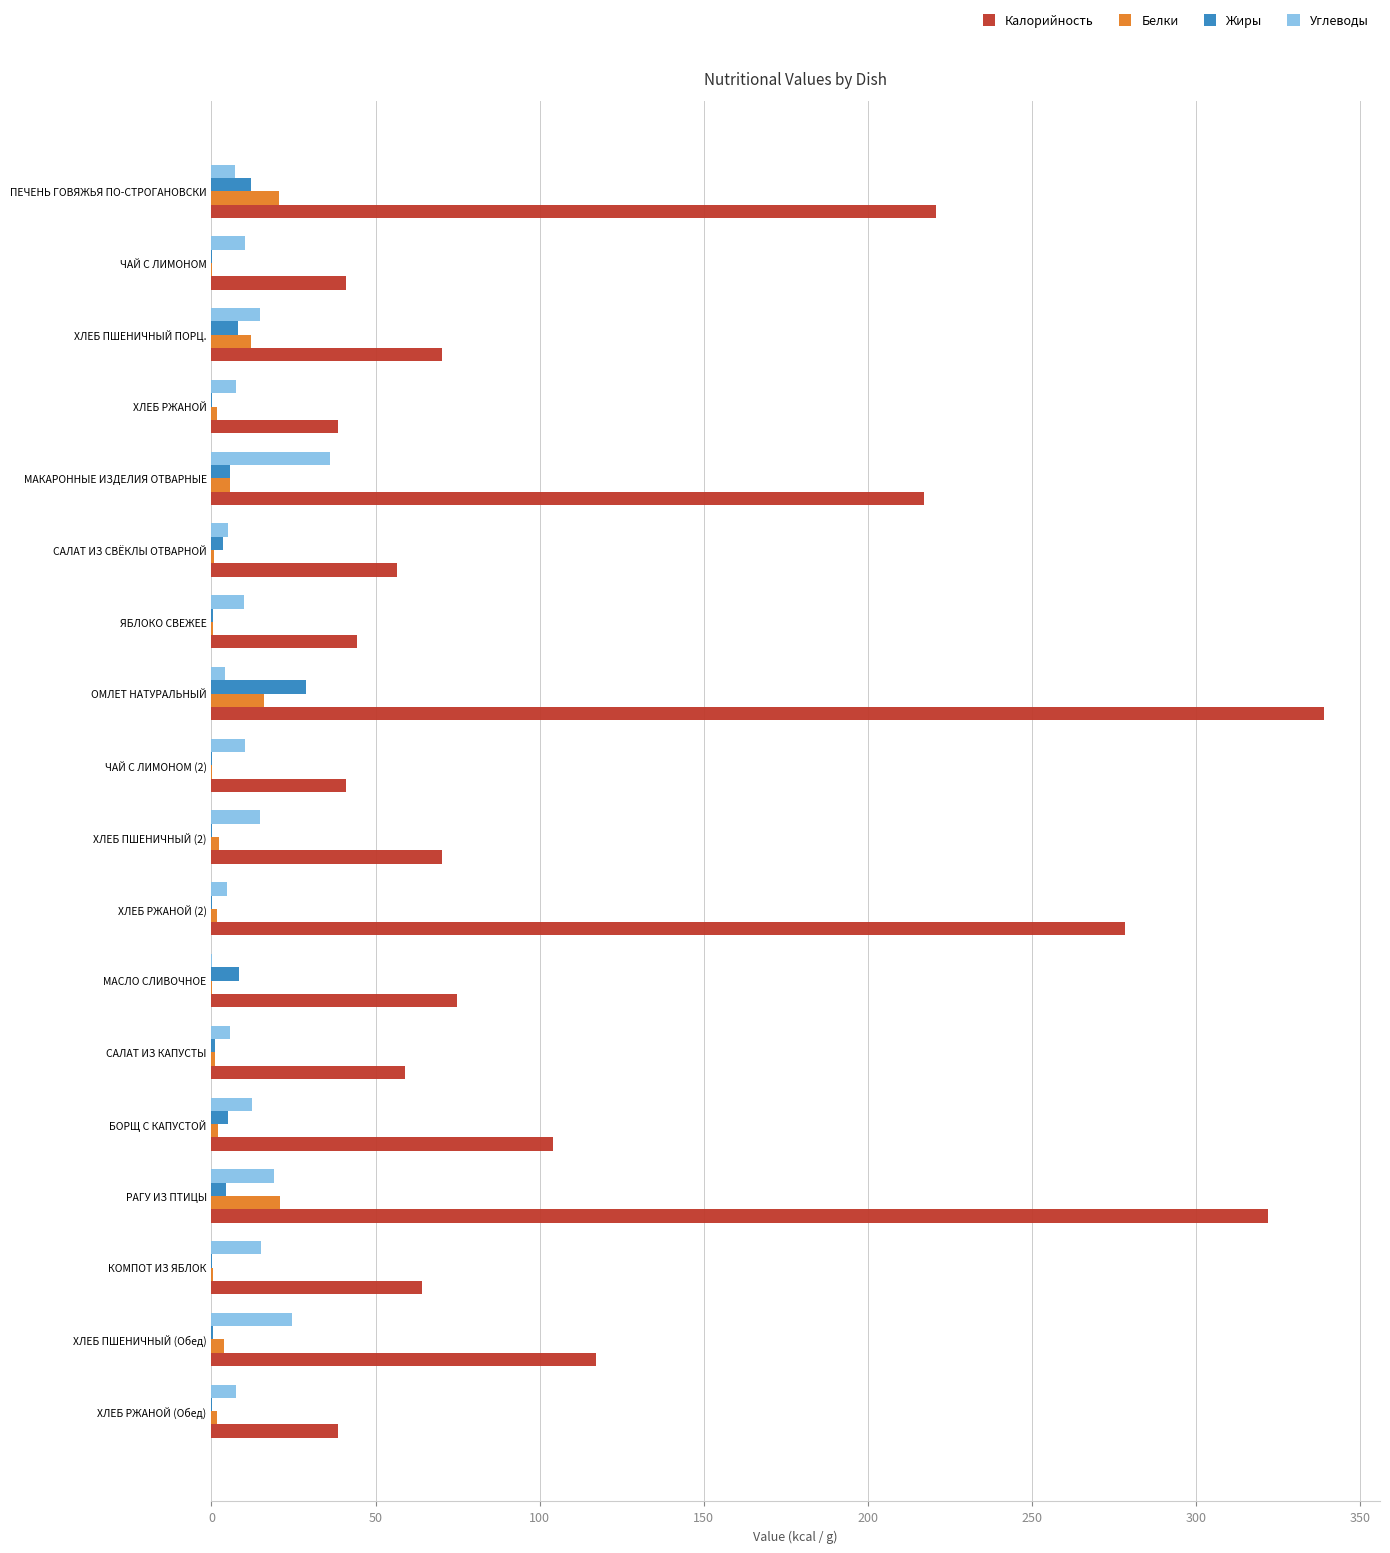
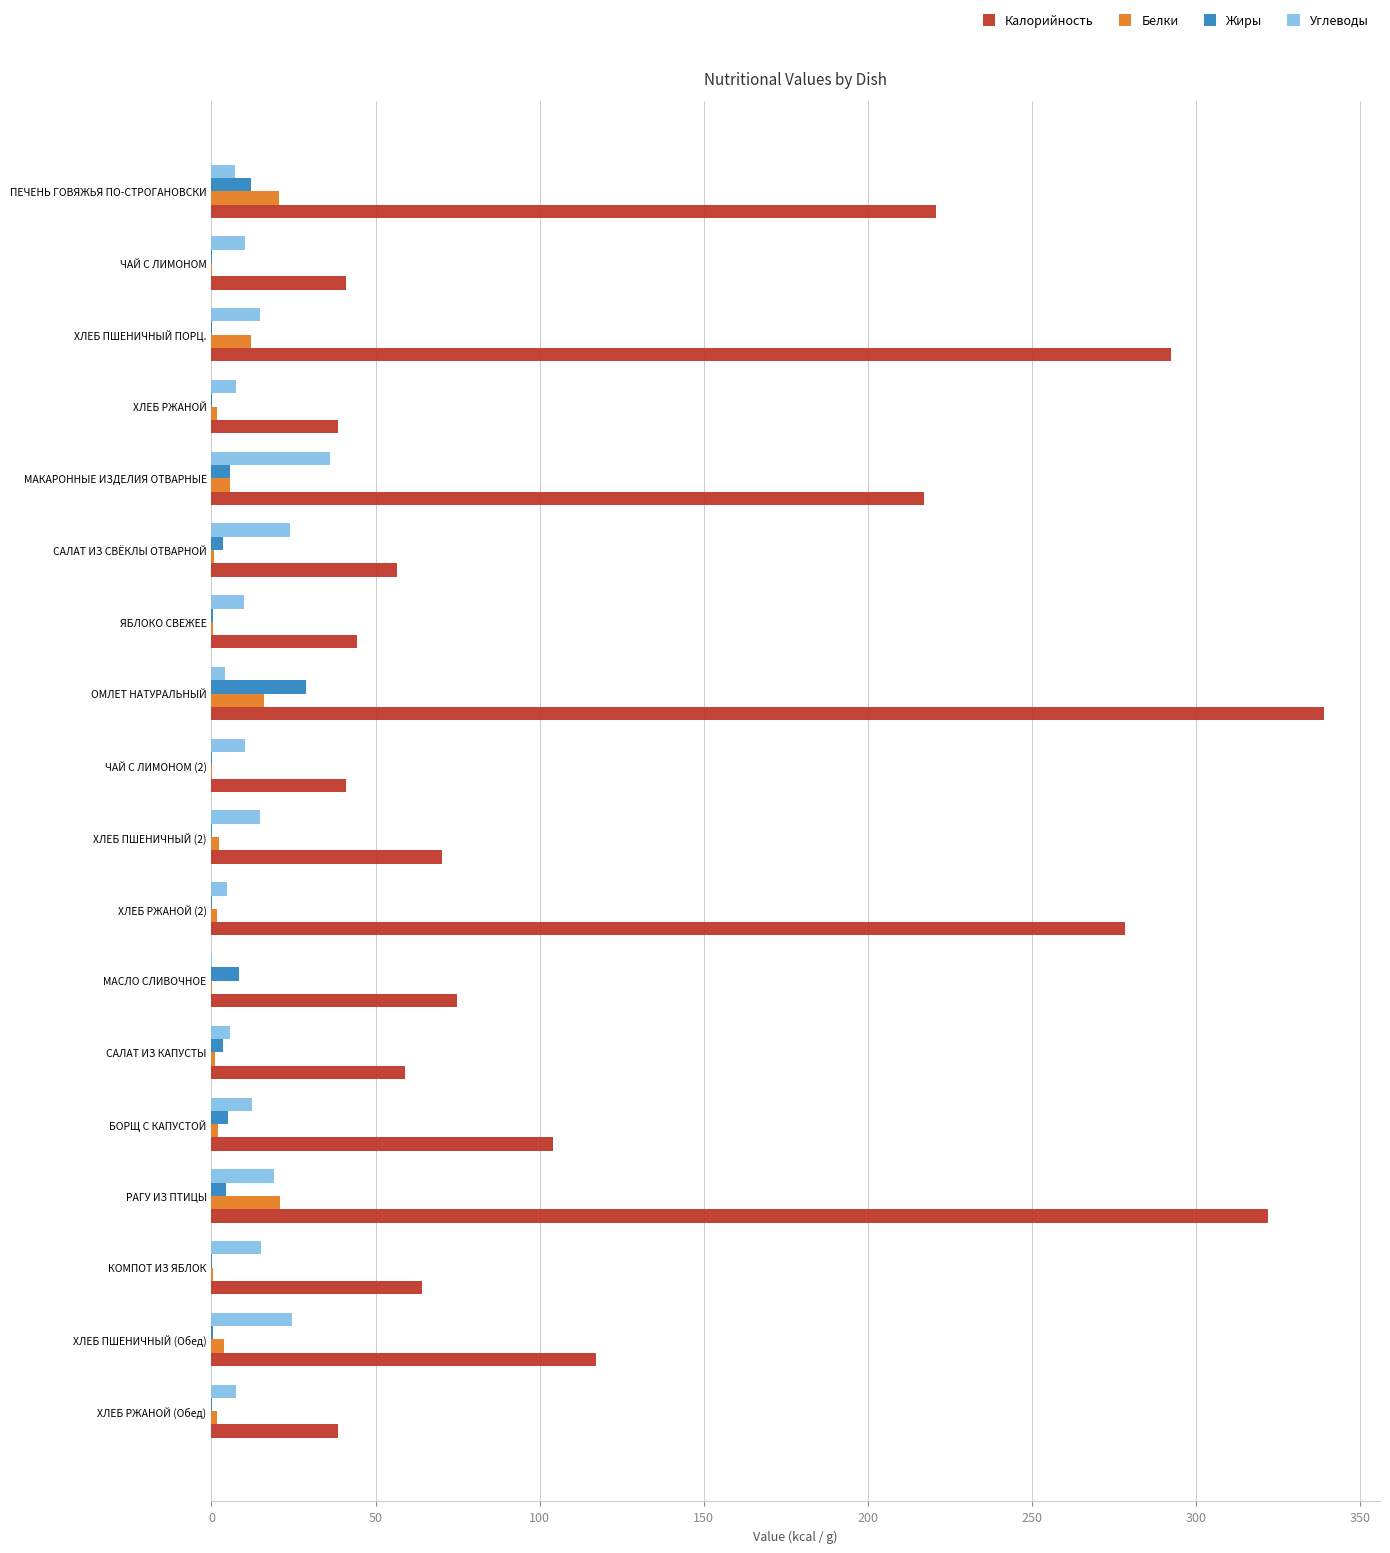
  {
    "Калорийность": {
      "ПЕЧЕНЬ ГОВЯЖЬЯ ПО-СТРОГАНОВСКИ": 221,
      "ЧАЙ С ЛИМОНОМ": 41,
-     "ХЛЕБ ПШЕНИЧНЫЙ ПОРЦ.": 70,
+     "ХЛЕБ ПШЕНИЧНЫЙ ПОРЦ.": 293,
      "ХЛЕБ РЖАНОЙ": 39,
      "МАКАРОННЫЕ ИЗДЕЛИЯ ОТВАРНЫЕ": 217,
      "САЛАТ ИЗ СВЁКЛЫ ОТВАРНОЙ": 57,
      "ЯБЛОКО СВЕЖЕЕ": 44,
      "ОМЛЕТ НАТУРАЛЬНЫЙ": 339,
      "ЧАЙ С ЛИМОНОМ (2)": 41,
      "ХЛЕБ ПШЕНИЧНЫЙ (2)": 70,
      "ХЛЕБ РЖАНОЙ (2)": 278,
      "МАСЛО СЛИВОЧНОЕ": 75,
      "САЛАТ ИЗ КАПУСТЫ": 59,
      "БОРЩ С КАПУСТОЙ": 104,
      "РАГУ ИЗ ПТИЦЫ": 322,
      "КОМПОТ ИЗ ЯБЛОК": 64,
      "ХЛЕБ ПШЕНИЧНЫЙ (Обед)": 117,
      "ХЛЕБ РЖАНОЙ (Обед)": 39
    },
    "Белки": {
      "ПЕЧЕНЬ ГОВЯЖЬЯ ПО-СТРОГАНОВСКИ": 21,
      "ХЛЕБ ПШЕНИЧНЫЙ ПОРЦ.": 12,
      "ХЛЕБ РЖАНОЙ": 2,
      "МАКАРОННЫЕ ИЗДЕЛИЯ ОТВАРНЫЕ": 6,
      "САЛАТ ИЗ СВЁКЛЫ ОТВАРНОЙ": 1,
      "ОМЛЕТ НАТУРАЛЬНЫЙ": 16,
      "ХЛЕБ ПШЕНИЧНЫЙ (2)": 2,
      "ХЛЕБ РЖАНОЙ (2)": 2,
      "САЛАТ ИЗ КАПУСТЫ": 1,
      "БОРЩ С КАПУСТОЙ": 2,
      "РАГУ ИЗ ПТИЦЫ": 21,
      "ХЛЕБ ПШЕНИЧНЫЙ (Обед)": 4,
      "ХЛЕБ РЖАНОЙ (Обед)": 2
    },
    "Жиры": {
      "ПЕЧЕНЬ ГОВЯЖЬЯ ПО-СТРОГАНОВСКИ": 12,
-     "ХЛЕБ ПШЕНИЧНЫЙ ПОРЦ.": 8,
+     "ХЛЕБ ПШЕНИЧНЫЙ ПОРЦ.": 0,
      "МАКАРОННЫЕ ИЗДЕЛИЯ ОТВАРНЫЕ": 6,
      "САЛАТ ИЗ СВЁКЛЫ ОТВАРНОЙ": 4,
      "ОМЛЕТ НАТУРАЛЬНЫЙ": 29,
      "МАСЛО СЛИВОЧНОЕ": 8,
-     "САЛАТ ИЗ КАПУСТЫ": 1,
+     "САЛАТ ИЗ КАПУСТЫ": 4,
      "БОРЩ С КАПУСТОЙ": 5,
      "РАГУ ИЗ ПТИЦЫ": 4
    },
    "Углеводы": {
      "ПЕЧЕНЬ ГОВЯЖЬЯ ПО-СТРОГАНОВСКИ": 7,
      "ЧАЙ С ЛИМОНОМ": 10,
      "ХЛЕБ ПШЕНИЧНЫЙ ПОРЦ.": 15,
      "ХЛЕБ РЖАНОЙ": 7,
      "МАКАРОННЫЕ ИЗДЕЛИЯ ОТВАРНЫЕ": 36,
-     "САЛАТ ИЗ СВЁКЛЫ ОТВАРНОЙ": 5,
+     "САЛАТ ИЗ СВЁКЛЫ ОТВАРНОЙ": 24,
      "ЯБЛОКО СВЕЖЕЕ": 10,
      "ОМЛЕТ НАТУРАЛЬНЫЙ": 4,
      "ЧАЙ С ЛИМОНОМ (2)": 10,
      "ХЛЕБ ПШЕНИЧНЫЙ (2)": 15,
      "ХЛЕБ РЖАНОЙ (2)": 5,
      "САЛАТ ИЗ КАПУСТЫ": 6,
      "БОРЩ С КАПУСТОЙ": 12,
      "РАГУ ИЗ ПТИЦЫ": 19,
      "КОМПОТ ИЗ ЯБЛОК": 15,
      "ХЛЕБ ПШЕНИЧНЫЙ (Обед)": 25,
      "ХЛЕБ РЖАНОЙ (Обед)": 7
    }
  }
